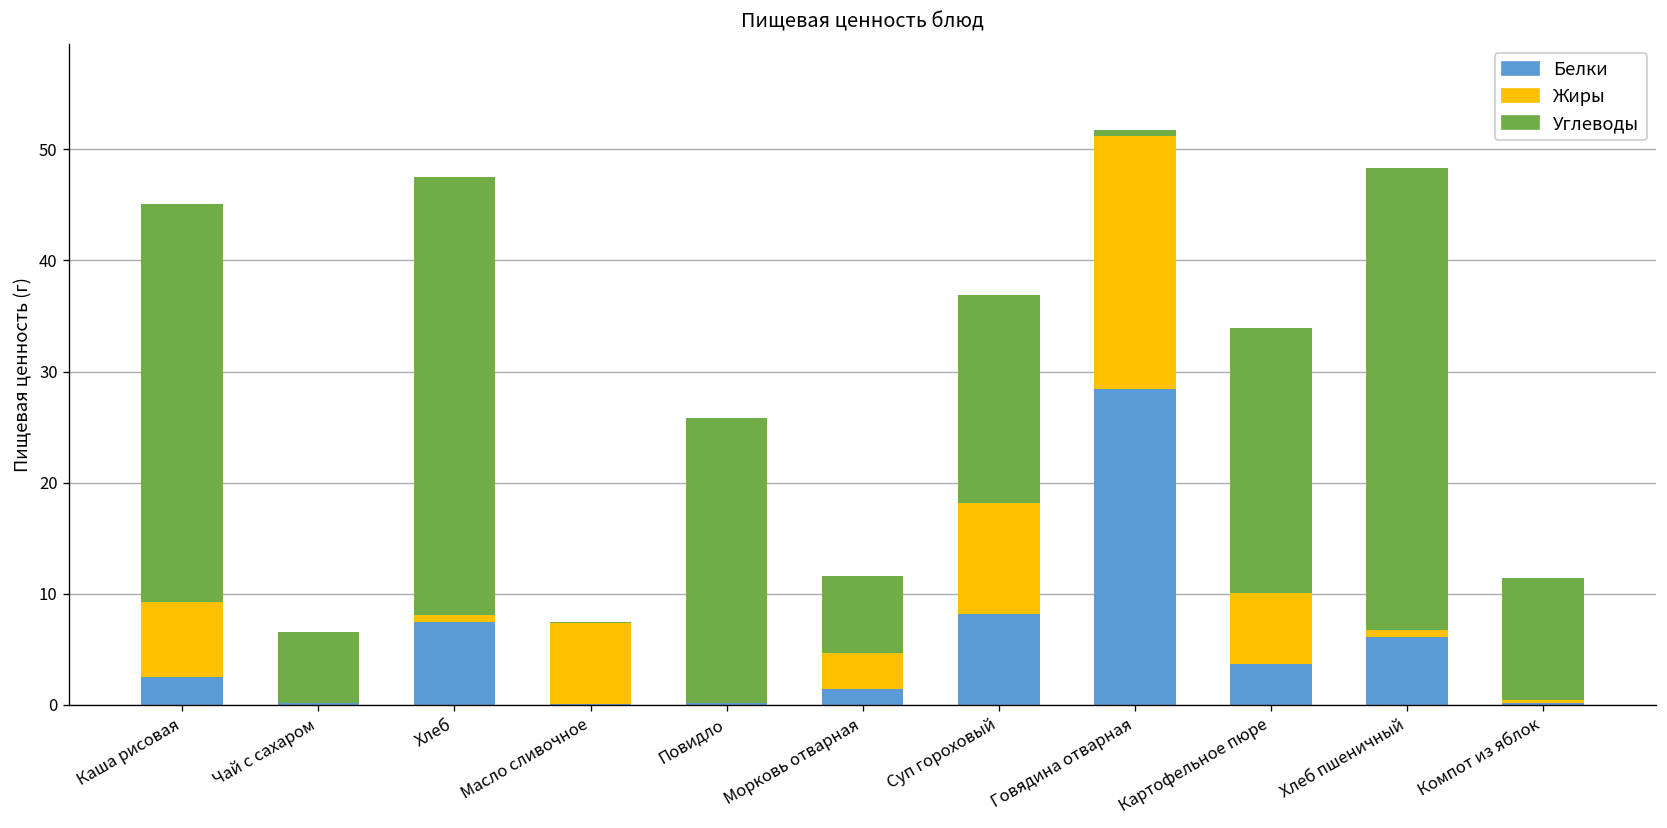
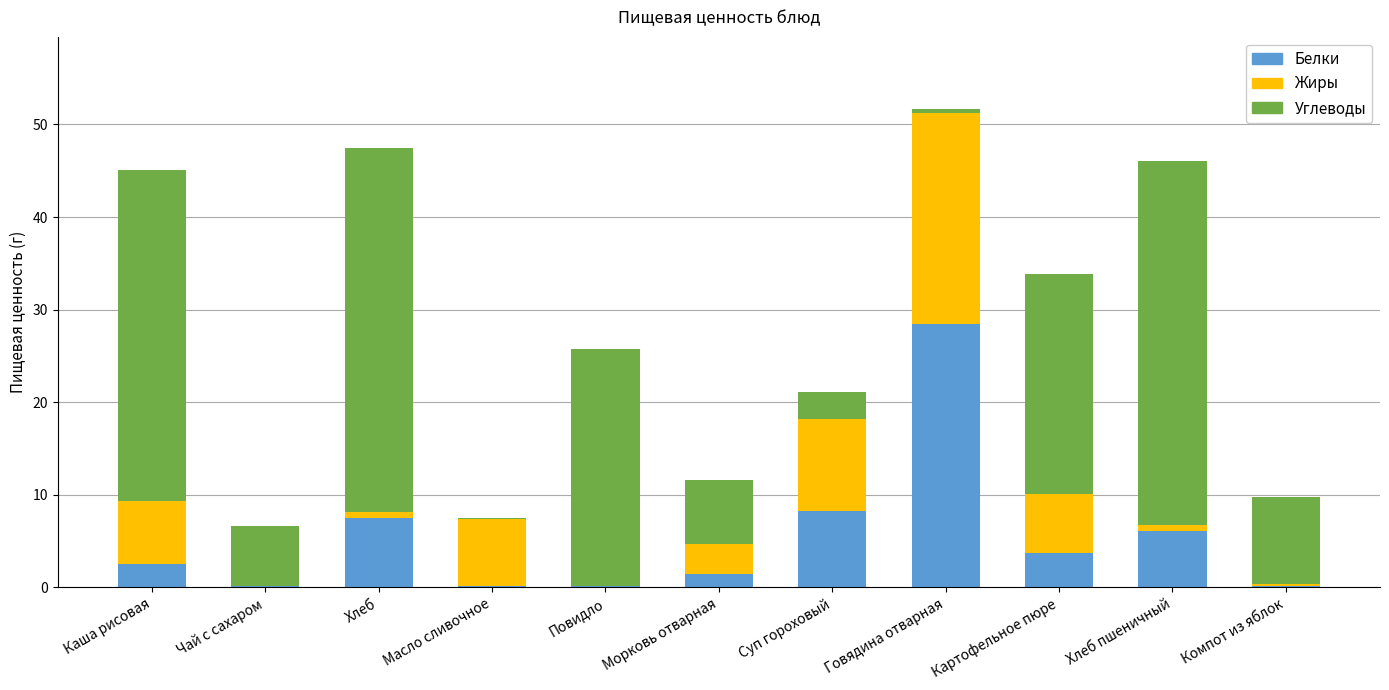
  {
    "Белки": {
      "Каша рисовая": 3,
      "Хлеб": 8,
      "Морковь отварная": 1,
      "Суп гороховый": 8,
      "Говядина отварная": 28,
      "Картофельное пюре": 4,
      "Хлеб пшеничный": 6
    },
    "Жиры": {
      "Каша рисовая": 7,
      "Чай с сахаром": 0,
      "Хлеб": 1,
      "Масло сливочное": 7,
      "Повидло": 0,
      "Морковь отварная": 3,
      "Суп гороховый": 10,
      "Говядина отварная": 23,
      "Картофельное пюре": 6,
      "Хлеб пшеничный": 1
    },
    "Углеводы": {
      "Каша рисовая": 36,
      "Чай с сахаром": 6,
      "Хлеб": 39,
      "Повидло": 26,
      "Морковь отварная": 7,
-     "Суп гороховый": 19,
+     "Суп гороховый": 3,
      "Говядина отварная": 1,
      "Картофельное пюре": 24,
-     "Хлеб пшеничный": 42,
-     "Компот из яблок": 11
+     "Хлеб пшеничный": 39,
+     "Компот из яблок": 9
    }
  }
